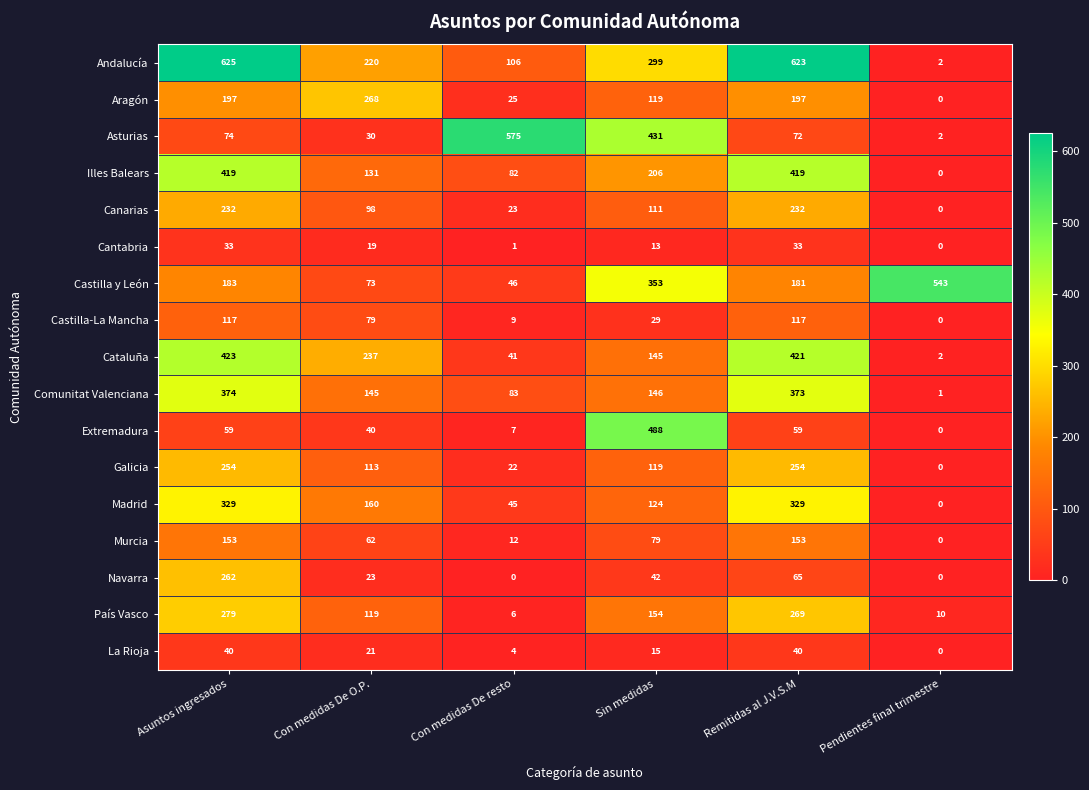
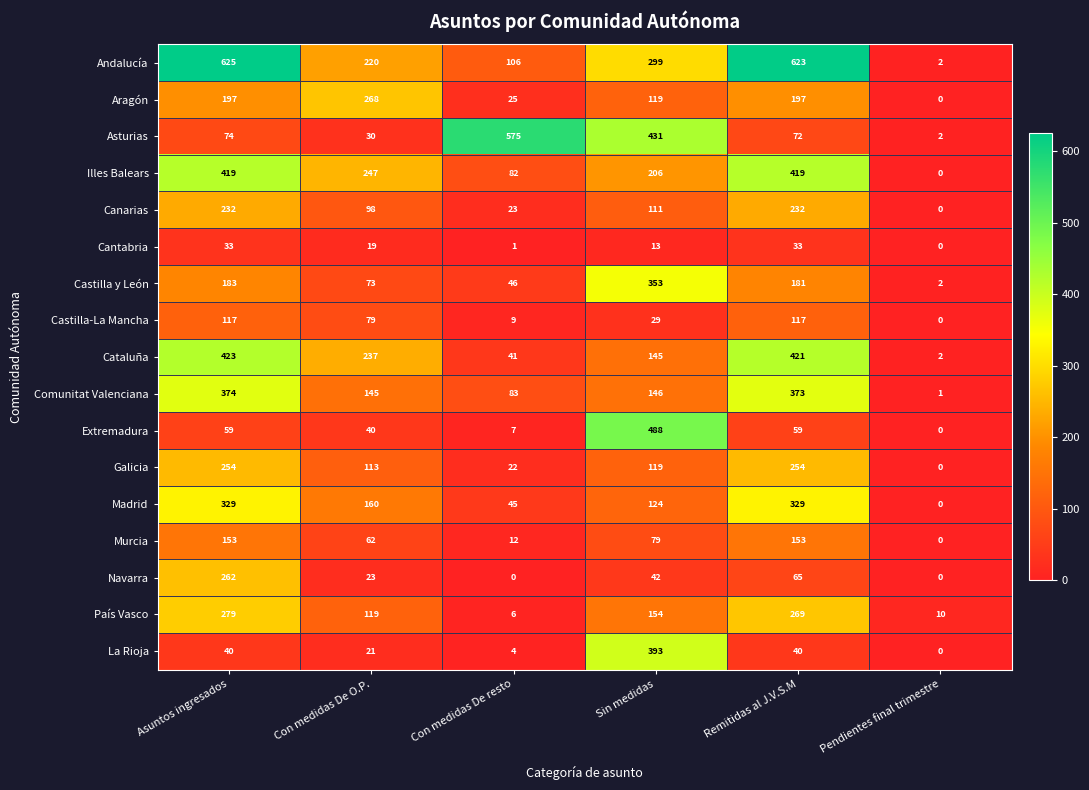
  {
    "Andalucía": {
      "Asuntos ingresados": 625,
      "Con medidas De O.P.": 220,
      "Con medidas De resto": 106,
      "Sin medidas": 299,
      "Remitidas al J.V.S.M": 623,
      "Pendientes final trimestre": 2
    },
    "Aragón": {
      "Asuntos ingresados": 197,
      "Con medidas De O.P.": 268,
      "Con medidas De resto": 25,
      "Sin medidas": 119,
      "Remitidas al J.V.S.M": 197,
      "Pendientes final trimestre": 0
    },
    "Asturias": {
      "Asuntos ingresados": 74,
      "Con medidas De O.P.": 30,
      "Con medidas De resto": 575,
      "Sin medidas": 431,
      "Remitidas al J.V.S.M": 72,
      "Pendientes final trimestre": 2
    },
    "Illes Balears": {
      "Asuntos ingresados": 419,
-     "Con medidas De O.P.": 131,
+     "Con medidas De O.P.": 247,
      "Con medidas De resto": 82,
      "Sin medidas": 206,
      "Remitidas al J.V.S.M": 419,
      "Pendientes final trimestre": 0
    },
    "Canarias": {
      "Asuntos ingresados": 232,
      "Con medidas De O.P.": 98,
      "Con medidas De resto": 23,
      "Sin medidas": 111,
      "Remitidas al J.V.S.M": 232,
      "Pendientes final trimestre": 0
    },
    "Cantabria": {
      "Asuntos ingresados": 33,
      "Con medidas De O.P.": 19,
      "Con medidas De resto": 1,
      "Sin medidas": 13,
      "Remitidas al J.V.S.M": 33,
      "Pendientes final trimestre": 0
    },
    "Castilla y León": {
      "Asuntos ingresados": 183,
      "Con medidas De O.P.": 73,
      "Con medidas De resto": 46,
      "Sin medidas": 353,
      "Remitidas al J.V.S.M": 181,
-     "Pendientes final trimestre": 543
+     "Pendientes final trimestre": 2
    },
    "Castilla-La Mancha": {
      "Asuntos ingresados": 117,
      "Con medidas De O.P.": 79,
      "Con medidas De resto": 9,
      "Sin medidas": 29,
      "Remitidas al J.V.S.M": 117,
      "Pendientes final trimestre": 0
    },
    "Cataluña": {
      "Asuntos ingresados": 423,
      "Con medidas De O.P.": 237,
      "Con medidas De resto": 41,
      "Sin medidas": 145,
      "Remitidas al J.V.S.M": 421,
      "Pendientes final trimestre": 2
    },
    "Comunitat Valenciana": {
      "Asuntos ingresados": 374,
      "Con medidas De O.P.": 145,
      "Con medidas De resto": 83,
      "Sin medidas": 146,
      "Remitidas al J.V.S.M": 373,
      "Pendientes final trimestre": 1
    },
    "Extremadura": {
      "Asuntos ingresados": 59,
      "Con medidas De O.P.": 40,
      "Con medidas De resto": 7,
      "Sin medidas": 488,
      "Remitidas al J.V.S.M": 59,
      "Pendientes final trimestre": 0
    },
    "Galicia": {
      "Asuntos ingresados": 254,
      "Con medidas De O.P.": 113,
      "Con medidas De resto": 22,
      "Sin medidas": 119,
      "Remitidas al J.V.S.M": 254,
      "Pendientes final trimestre": 0
    },
    "Madrid": {
      "Asuntos ingresados": 329,
      "Con medidas De O.P.": 160,
      "Con medidas De resto": 45,
      "Sin medidas": 124,
      "Remitidas al J.V.S.M": 329,
      "Pendientes final trimestre": 0
    },
    "Murcia": {
      "Asuntos ingresados": 153,
      "Con medidas De O.P.": 62,
      "Con medidas De resto": 12,
      "Sin medidas": 79,
      "Remitidas al J.V.S.M": 153,
      "Pendientes final trimestre": 0
    },
    "Navarra": {
      "Asuntos ingresados": 262,
      "Con medidas De O.P.": 23,
      "Con medidas De resto": 0,
      "Sin medidas": 42,
      "Remitidas al J.V.S.M": 65,
      "Pendientes final trimestre": 0
    },
    "País Vasco": {
      "Asuntos ingresados": 279,
      "Con medidas De O.P.": 119,
      "Con medidas De resto": 6,
      "Sin medidas": 154,
      "Remitidas al J.V.S.M": 269,
      "Pendientes final trimestre": 10
    },
    "La Rioja": {
      "Asuntos ingresados": 40,
      "Con medidas De O.P.": 21,
      "Con medidas De resto": 4,
-     "Sin medidas": 15,
+     "Sin medidas": 393,
      "Remitidas al J.V.S.M": 40,
      "Pendientes final trimestre": 0
    }
  }
